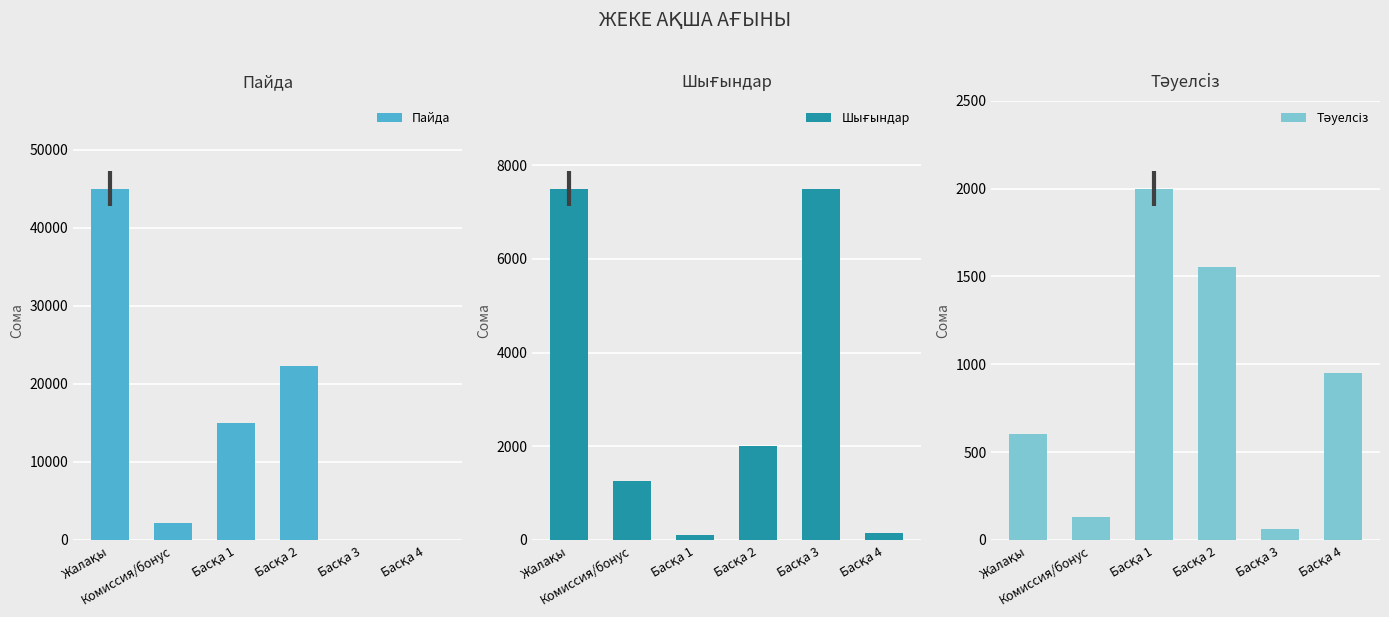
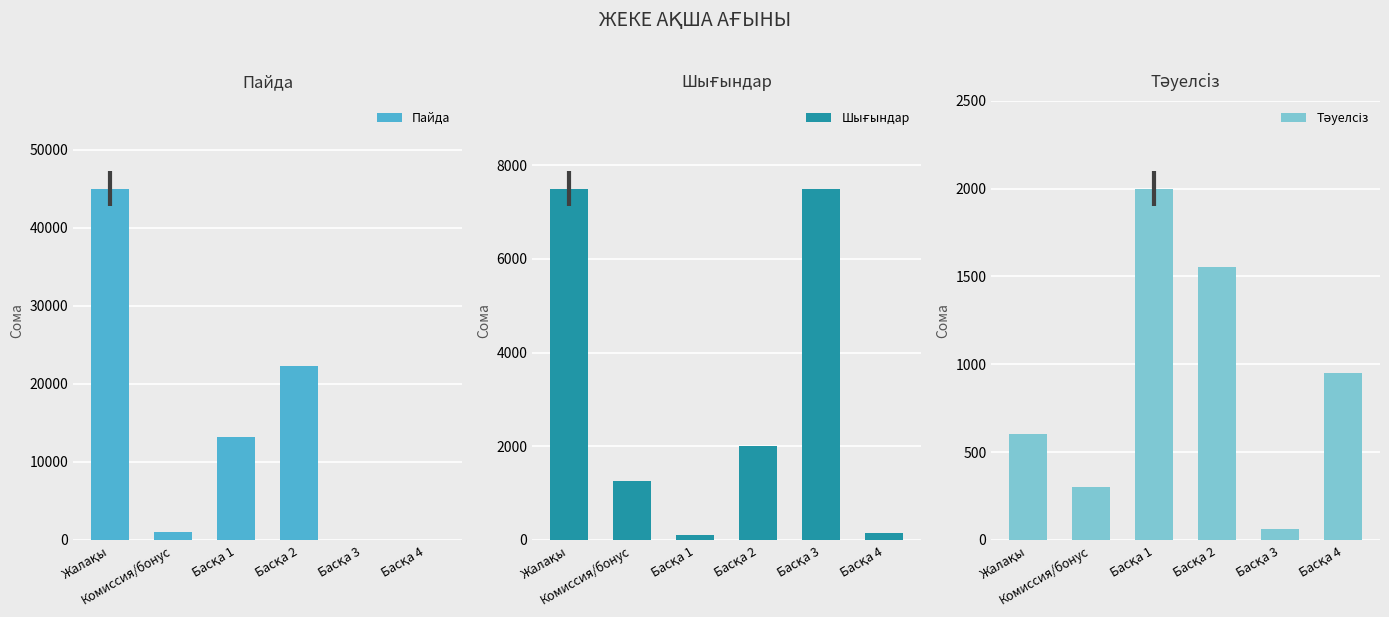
  {
    "Пайда": {
      "Жалақы": 45000,
-     "Комиссия/бонус": 2000,
-     "Басқа 1": 15000,
+     "Комиссия/бонус": 1000,
+     "Басқа 1": 13000,
      "Басқа 2": 22000,
      "Басқа 3": 0,
      "Басқа 4": 0
    },
    "Шығындар": {
      "Жалақы": 7500,
      "Комиссия/бонус": 1300,
      "Басқа 1": 100,
      "Басқа 2": 2000,
      "Басқа 3": 7500,
      "Басқа 4": 200
    },
    "Тәуелсіз": {
      "Жалақы": 600,
-     "Комиссия/бонус": 130,
+     "Комиссия/бонус": 300,
      "Басқа 1": 2000,
      "Басқа 2": 1550,
      "Басқа 3": 60,
      "Басқа 4": 950
    }
  }
